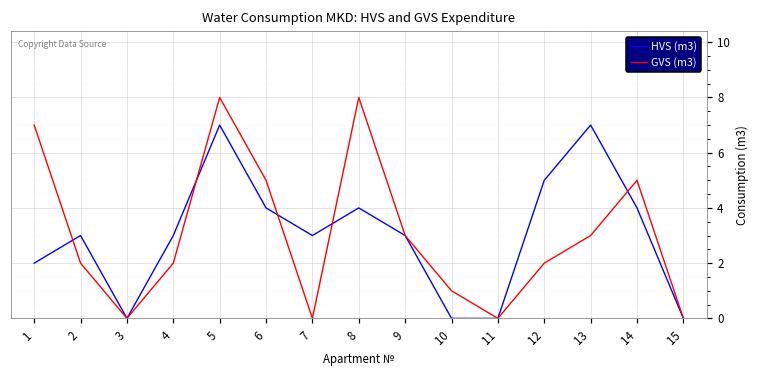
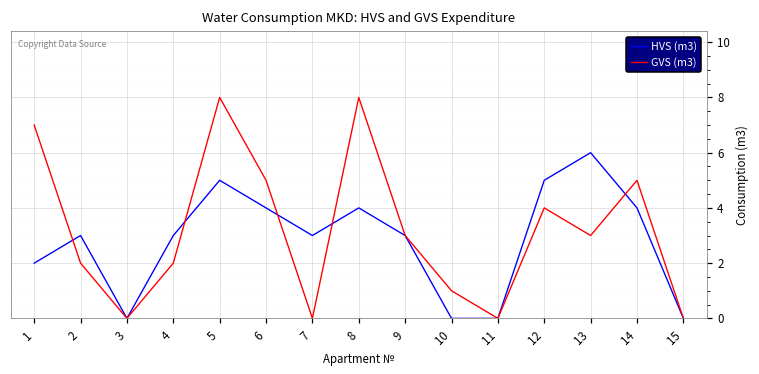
  {
    "HVS (m3)": {
      "1": 2,
      "2": 3,
      "4": 3,
-     "5": 7,
+     "5": 5,
      "6": 4,
      "7": 3,
      "8": 4,
      "10": 0,
      "12": 5,
-     "13": 7,
+     "13": 6,
      "14": 4
    },
    "GVS (m3)": {
      "1": 7,
      "2": 2,
      "4": 2,
      "5": 8,
      "6": 5,
      "7": 0,
      "8": 8,
      "10": 1,
-     "12": 2,
+     "12": 4,
      "13": 3,
      "14": 5
    }
  }
